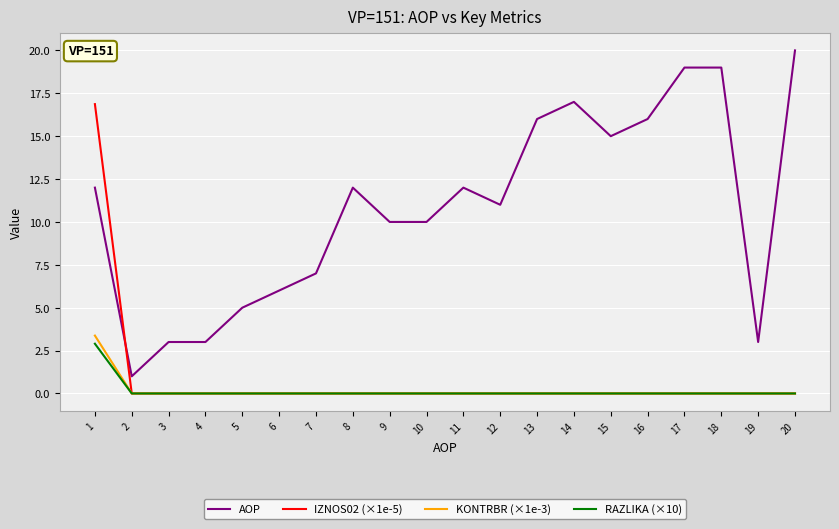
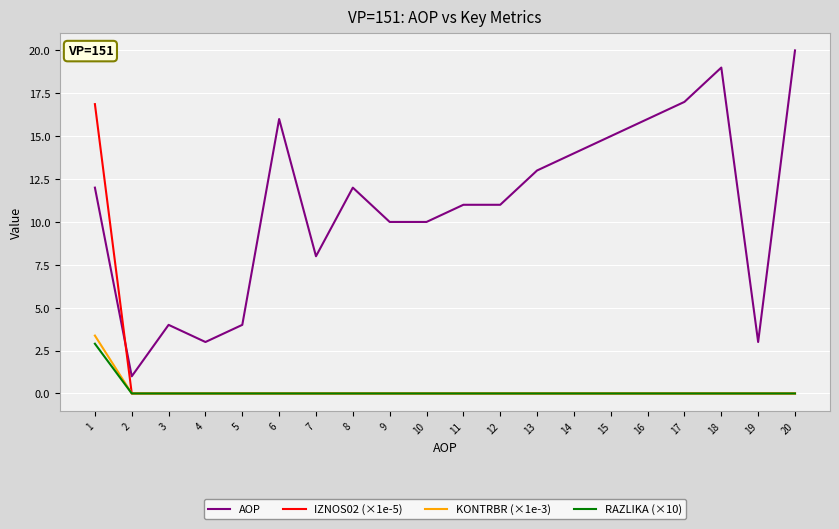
  {
    "AOP": {
      "1": 12,
      "2": 1,
-     "3": 3,
+     "3": 4,
      "4": 3,
-     "5": 5,
-     "6": 6,
-     "7": 7,
+     "5": 4,
+     "6": 16,
+     "7": 8,
      "8": 12,
      "9": 10,
      "10": 10,
-     "11": 12,
+     "11": 11,
      "12": 11,
-     "13": 16,
-     "14": 17,
+     "13": 13,
+     "14": 14,
      "15": 15,
      "16": 16,
-     "17": 19,
+     "17": 17,
      "18": 19,
      "19": 3,
      "20": 20
    },
    "IZNOS02 (×1e-5)": {
      "1": 17
    },
    "KONTRBR (×1e-3)": {
      "1": 3.4
    },
    "RAZLIKA (×10)": {
      "1": 3
    }
  }
